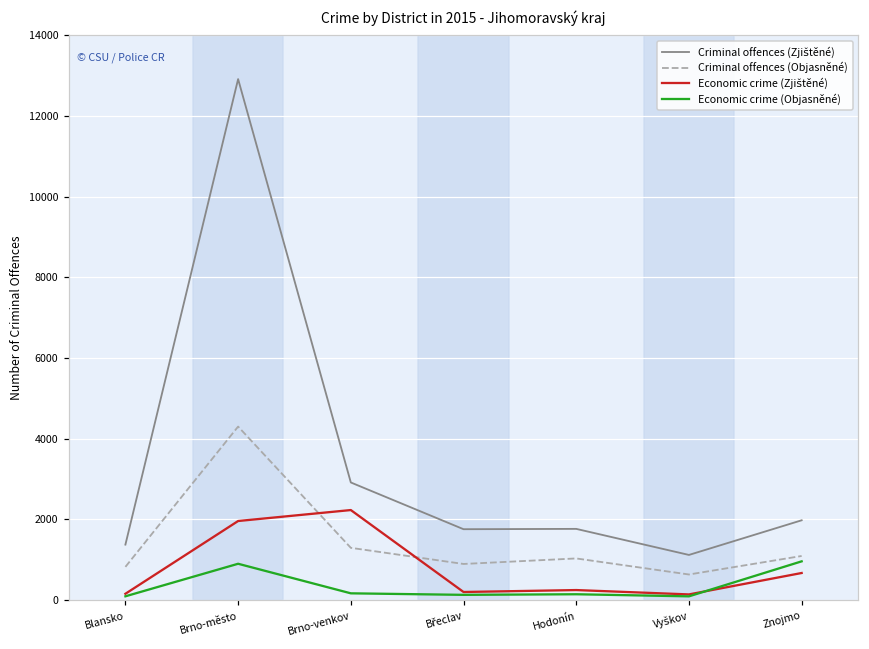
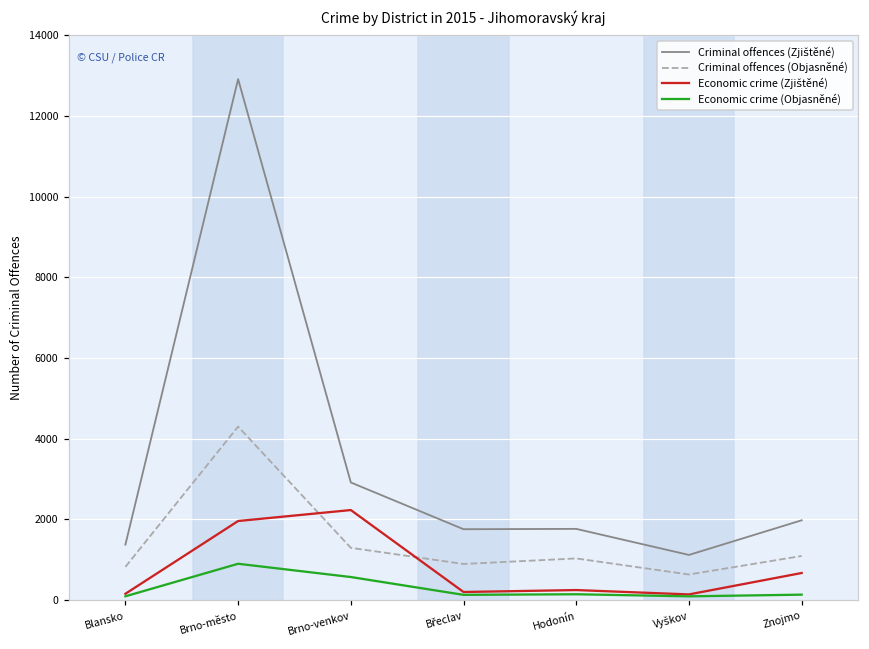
  {
    "Economic crime (Zjištěné)": {
      "Brno-město": 2000,
      "Brno-venkov": 2200,
      "Břeclav": 200,
      "Hodonín": 200,
      "Znojmo": 700
    },
    "Economic crime (Objasněné)": {
      "Brno-město": 900,
-     "Brno-venkov": 200,
+     "Brno-venkov": 600,
      "Břeclav": 100,
      "Hodonín": 100,
-     "Znojmo": 1000
+     "Znojmo": 100
    }
  }
